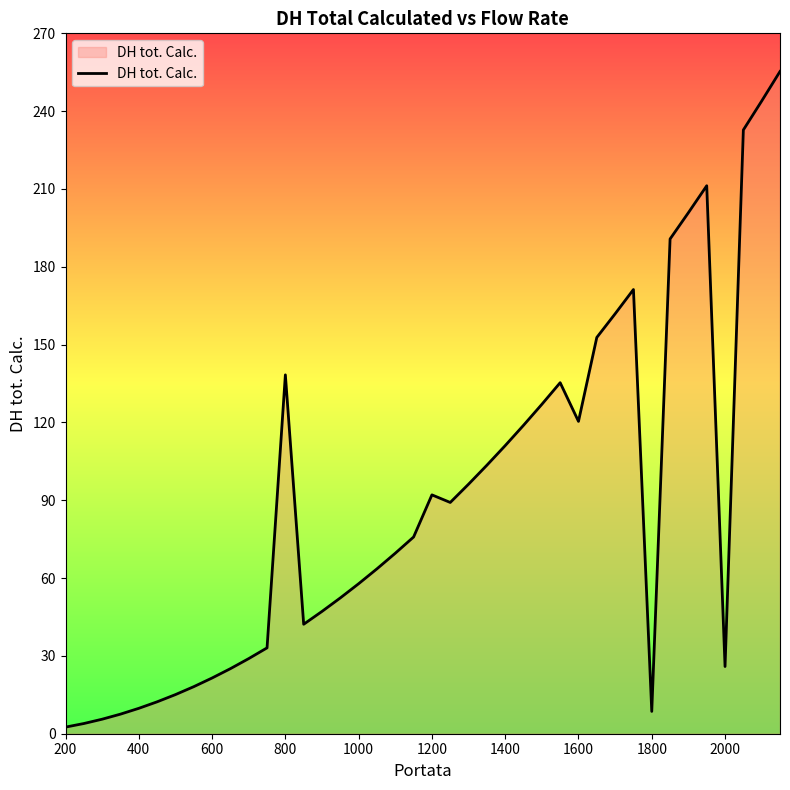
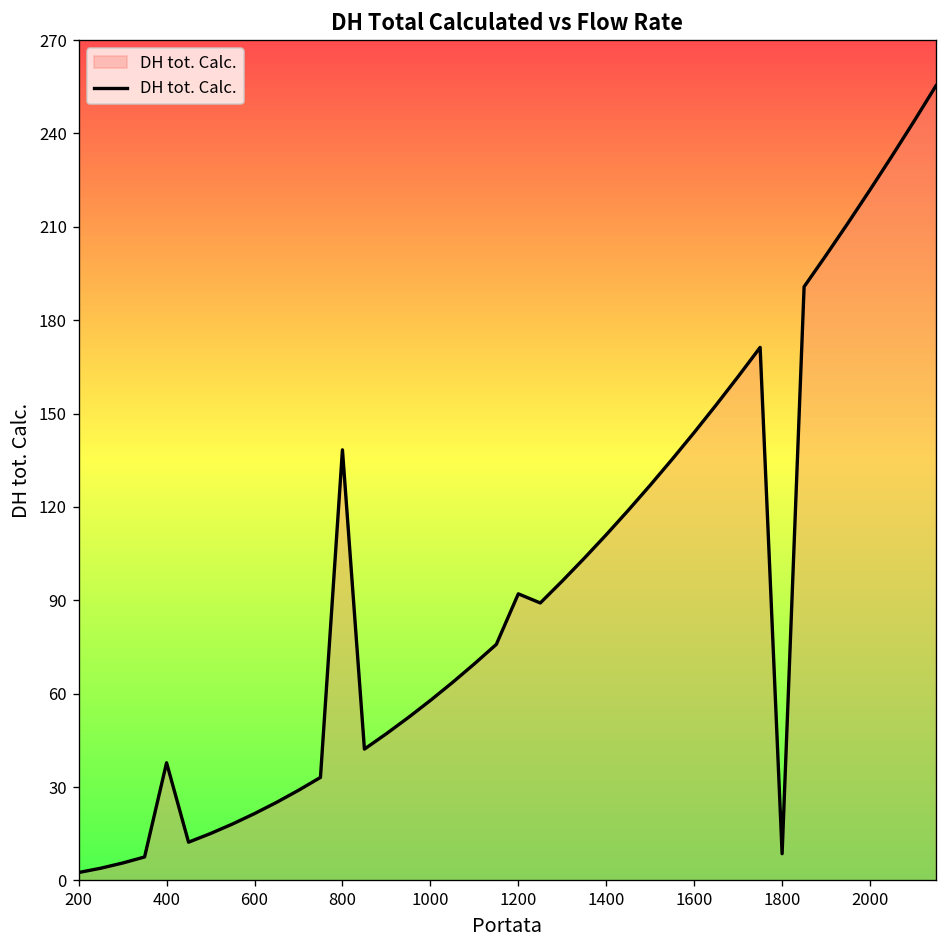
  {
    "200": 3,
-   "400": 10,
+   "400": 38,
    "600": 21,
    "800": 138,
    "1000": 58,
    "1200": 92,
    "1400": 111,
-   "1600": 120,
+   "1600": 144,
    "1800": 9,
-   "2000": 26
+   "2000": 222
  }
